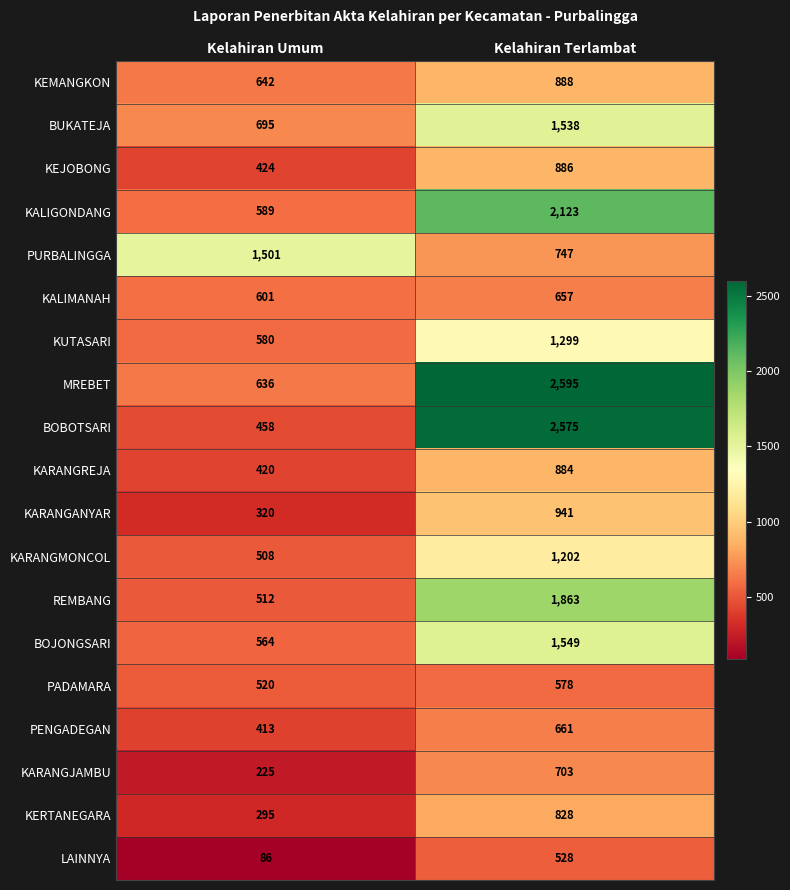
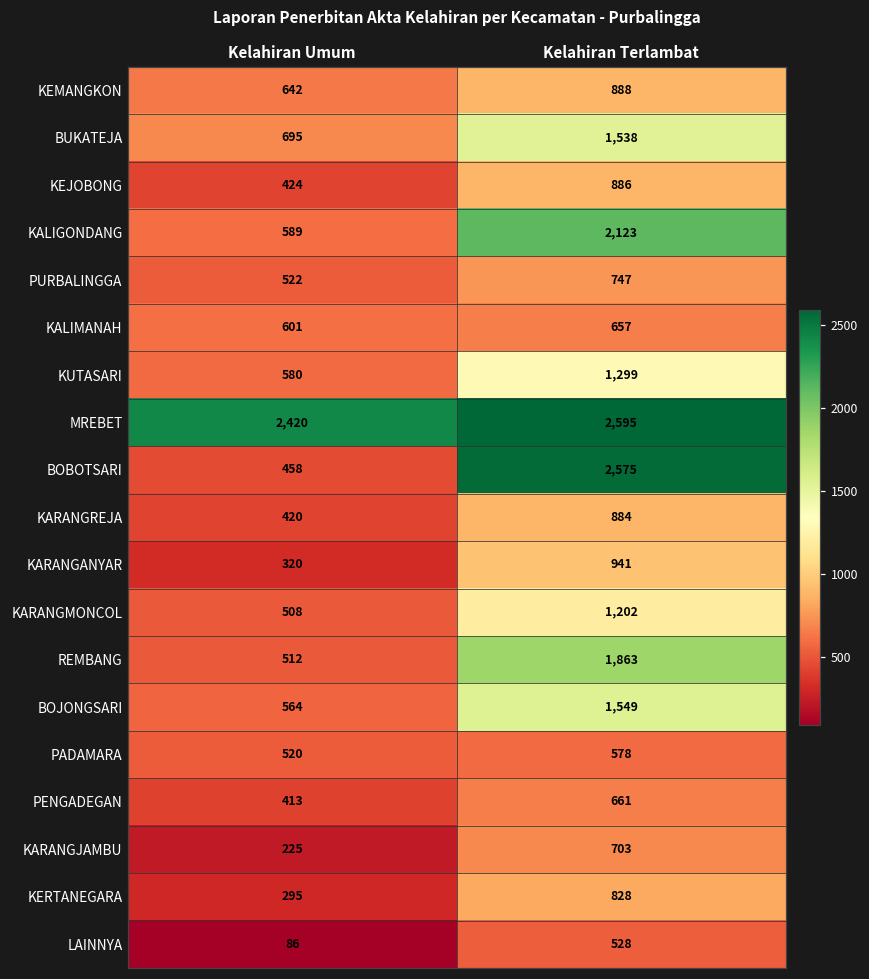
  {
    "KEMANGKON": {
      "Kelahiran Umum": "642",
      "Kelahiran Terlambat": "888"
    },
    "BUKATEJA": {
      "Kelahiran Umum": "695",
      "Kelahiran Terlambat": "1,538"
    },
    "KEJOBONG": {
      "Kelahiran Umum": "424",
      "Kelahiran Terlambat": "886"
    },
    "KALIGONDANG": {
      "Kelahiran Umum": "589",
      "Kelahiran Terlambat": "2,123"
    },
    "PURBALINGGA": {
-     "Kelahiran Umum": "1,501",
+     "Kelahiran Umum": "522",
      "Kelahiran Terlambat": "747"
    },
    "KALIMANAH": {
      "Kelahiran Umum": "601",
      "Kelahiran Terlambat": "657"
    },
    "KUTASARI": {
      "Kelahiran Umum": "580",
      "Kelahiran Terlambat": "1,299"
    },
    "MREBET": {
-     "Kelahiran Umum": "636",
+     "Kelahiran Umum": "2,420",
      "Kelahiran Terlambat": "2,595"
    },
    "BOBOTSARI": {
      "Kelahiran Umum": "458",
      "Kelahiran Terlambat": "2,575"
    },
    "KARANGREJA": {
      "Kelahiran Umum": "420",
      "Kelahiran Terlambat": "884"
    },
    "KARANGANYAR": {
      "Kelahiran Umum": "320",
      "Kelahiran Terlambat": "941"
    },
    "KARANGMONCOL": {
      "Kelahiran Umum": "508",
      "Kelahiran Terlambat": "1,202"
    },
    "REMBANG": {
      "Kelahiran Umum": "512",
      "Kelahiran Terlambat": "1,863"
    },
    "BOJONGSARI": {
      "Kelahiran Umum": "564",
      "Kelahiran Terlambat": "1,549"
    },
    "PADAMARA": {
      "Kelahiran Umum": "520",
      "Kelahiran Terlambat": "578"
    },
    "PENGADEGAN": {
      "Kelahiran Umum": "413",
      "Kelahiran Terlambat": "661"
    },
    "KARANGJAMBU": {
      "Kelahiran Umum": "225",
      "Kelahiran Terlambat": "703"
    },
    "KERTANEGARA": {
      "Kelahiran Umum": "295",
      "Kelahiran Terlambat": "828"
    },
    "LAINNYA": {
      "Kelahiran Umum": "86",
      "Kelahiran Terlambat": "528"
    }
  }
